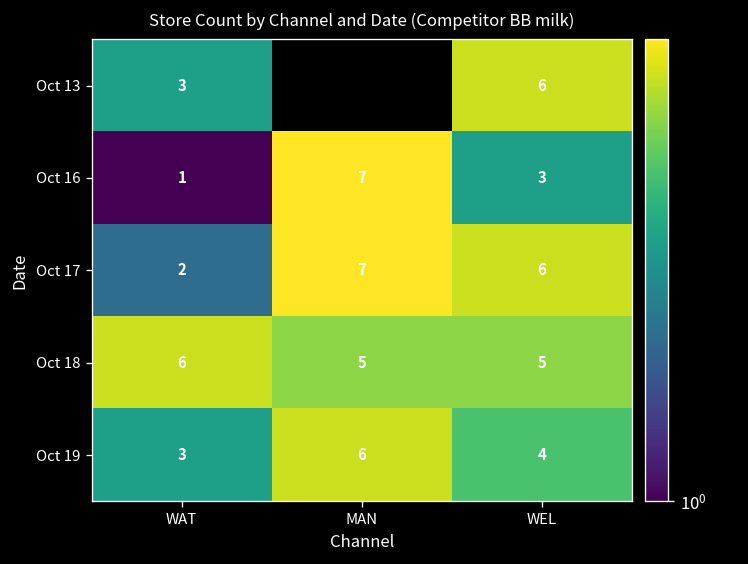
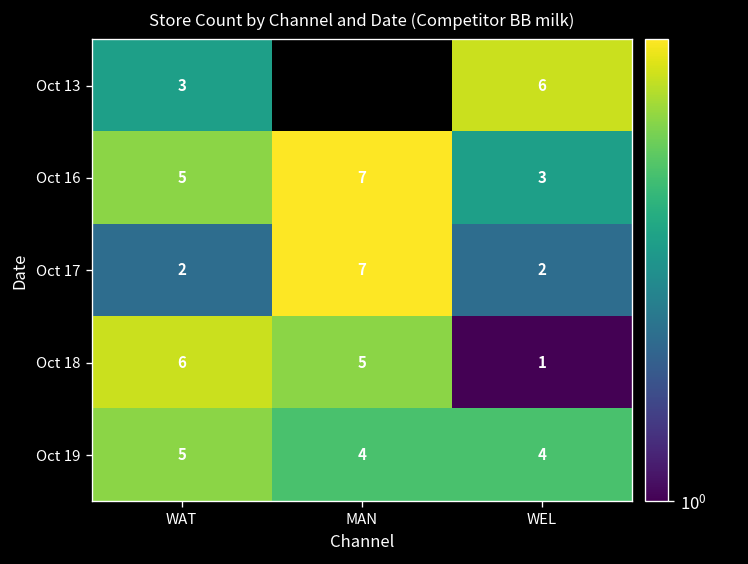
  {
    "Oct 13": {
      "WAT": 3,
      "WEL": 6
    },
    "Oct 16": {
-     "WAT": 1,
+     "WAT": 5,
      "MAN": 7,
      "WEL": 3
    },
    "Oct 17": {
      "WAT": 2,
      "MAN": 7,
-     "WEL": 6
+     "WEL": 2
    },
    "Oct 18": {
      "WAT": 6,
      "MAN": 5,
-     "WEL": 5
+     "WEL": 1
    },
    "Oct 19": {
-     "WAT": 3,
-     "MAN": 6,
+     "WAT": 5,
+     "MAN": 4,
      "WEL": 4
    }
  }
